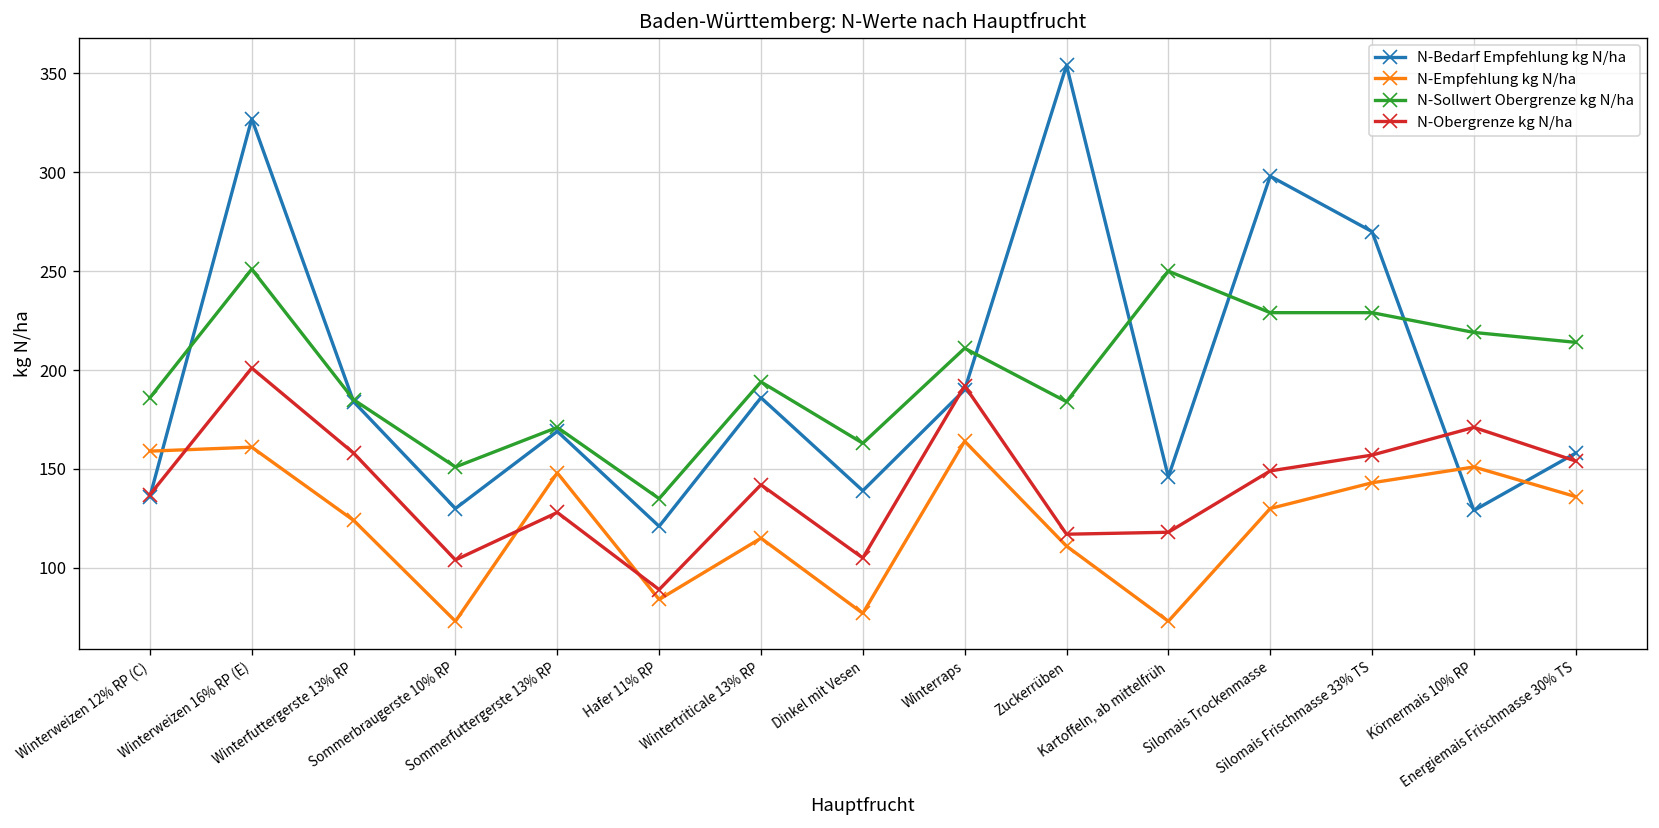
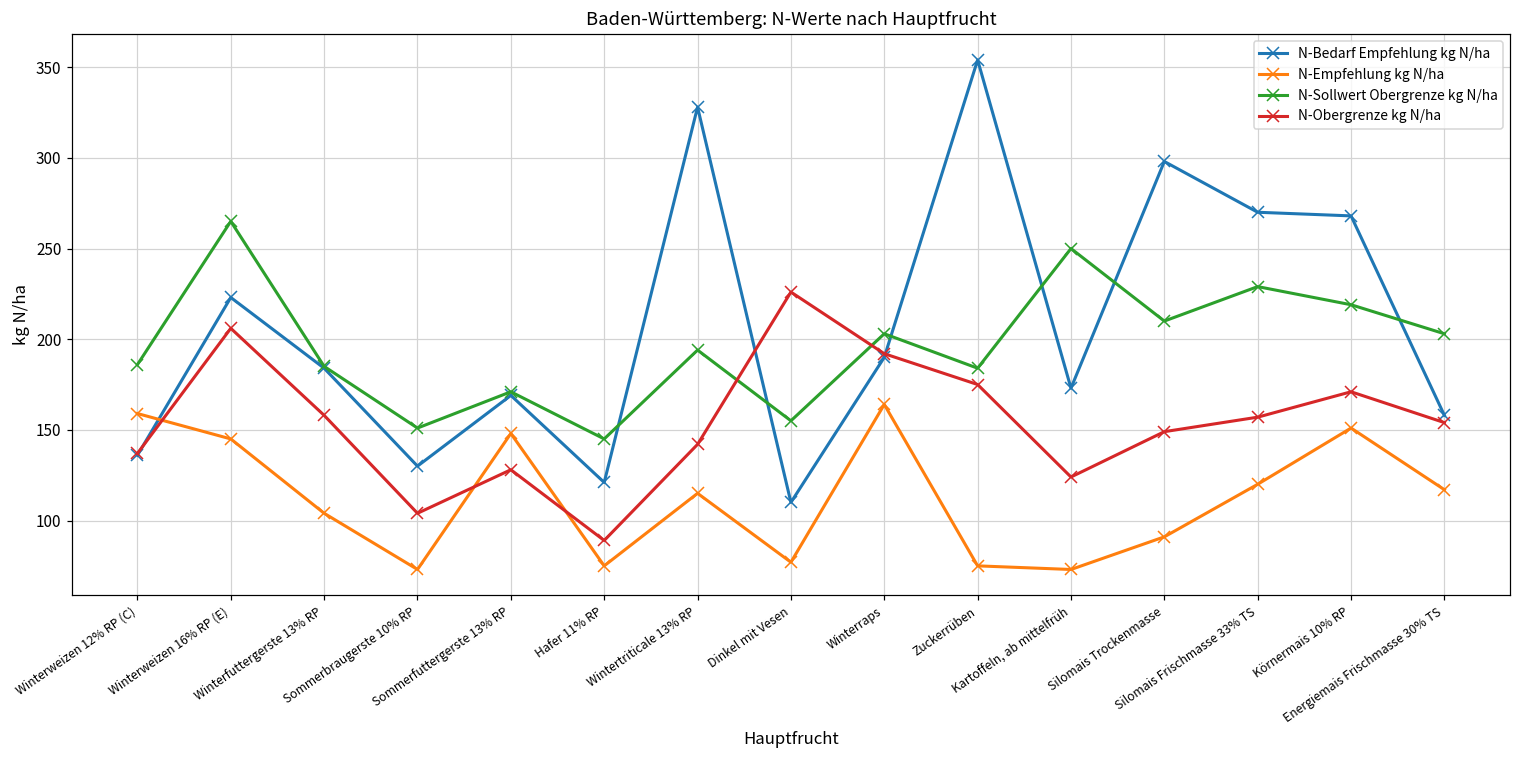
  {
    "N-Bedarf Empfehlung kg N/ha": {
-     "Winterweizen 16% RP (E)": 327,
+     "Winterweizen 16% RP (E)": 223,
      "Sommerbraugerste 10% RP": 130,
      "Sommerfuttergerste 13% RP": 169,
      "Hafer 11% RP": 121,
-     "Wintertriticale 13% RP": 186,
-     "Dinkel mit Vesen": 139,
+     "Wintertriticale 13% RP": 328,
+     "Dinkel mit Vesen": 110,
      "Winterraps": 190,
      "Zuckerrüben": 354,
-     "Kartoffeln, ab mittelfrüh": 146,
+     "Kartoffeln, ab mittelfrüh": 173,
      "Silomais Trockenmasse": 298,
      "Silomais Frischmasse 33% TS": 270,
-     "Körnermais 10% RP": 129,
+     "Körnermais 10% RP": 268,
      "Energiemais Frischmasse 30% TS": 158
    },
    "N-Empfehlung kg N/ha": {
      "Winterweizen 12% RP (C)": 159,
-     "Winterweizen 16% RP (E)": 161,
-     "Winterfuttergerste 13% RP": 124,
+     "Winterweizen 16% RP (E)": 145,
+     "Winterfuttergerste 13% RP": 104,
      "Sommerbraugerste 10% RP": 73,
      "Sommerfuttergerste 13% RP": 148,
-     "Hafer 11% RP": 84,
+     "Hafer 11% RP": 75,
      "Wintertriticale 13% RP": 115,
      "Dinkel mit Vesen": 77,
      "Winterraps": 164,
-     "Zuckerrüben": 111,
+     "Zuckerrüben": 75,
      "Kartoffeln, ab mittelfrüh": 73,
-     "Silomais Trockenmasse": 130,
-     "Silomais Frischmasse 33% TS": 143,
+     "Silomais Trockenmasse": 91,
+     "Silomais Frischmasse 33% TS": 120,
      "Körnermais 10% RP": 151,
-     "Energiemais Frischmasse 30% TS": 136
+     "Energiemais Frischmasse 30% TS": 117
    },
    "N-Sollwert Obergrenze kg N/ha": {
      "Winterweizen 12% RP (C)": 186,
-     "Winterweizen 16% RP (E)": 251,
+     "Winterweizen 16% RP (E)": 265,
      "Sommerbraugerste 10% RP": 151,
      "Sommerfuttergerste 13% RP": 171,
-     "Hafer 11% RP": 135,
+     "Hafer 11% RP": 145,
      "Wintertriticale 13% RP": 194,
-     "Dinkel mit Vesen": 163,
-     "Winterraps": 211,
+     "Dinkel mit Vesen": 155,
+     "Winterraps": 203,
      "Zuckerrüben": 184,
      "Kartoffeln, ab mittelfrüh": 250,
-     "Silomais Trockenmasse": 229,
+     "Silomais Trockenmasse": 210,
      "Silomais Frischmasse 33% TS": 229,
      "Körnermais 10% RP": 219,
-     "Energiemais Frischmasse 30% TS": 214
+     "Energiemais Frischmasse 30% TS": 203
    },
    "N-Obergrenze kg N/ha": {
-     "Winterweizen 16% RP (E)": 201,
+     "Winterweizen 16% RP (E)": 206,
      "Winterfuttergerste 13% RP": 158,
      "Sommerbraugerste 10% RP": 104,
      "Sommerfuttergerste 13% RP": 128,
      "Hafer 11% RP": 89,
      "Wintertriticale 13% RP": 142,
-     "Dinkel mit Vesen": 105,
+     "Dinkel mit Vesen": 226,
      "Winterraps": 192,
-     "Zuckerrüben": 117,
-     "Kartoffeln, ab mittelfrüh": 118,
+     "Zuckerrüben": 175,
+     "Kartoffeln, ab mittelfrüh": 124,
      "Silomais Trockenmasse": 149,
      "Silomais Frischmasse 33% TS": 157,
      "Körnermais 10% RP": 171,
      "Energiemais Frischmasse 30% TS": 154
    }
  }
